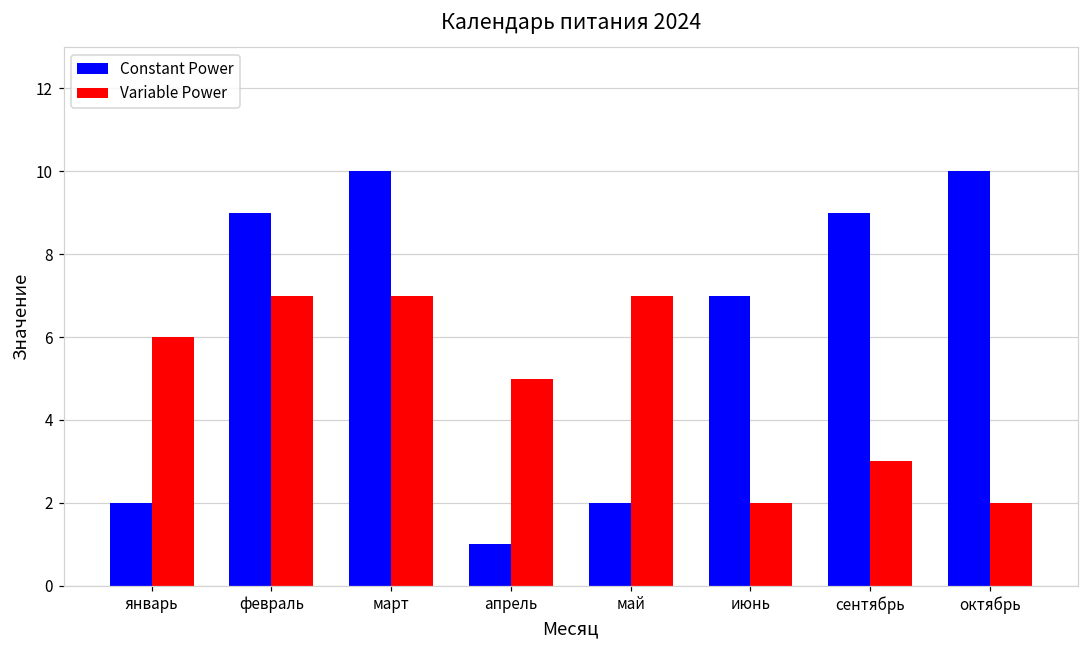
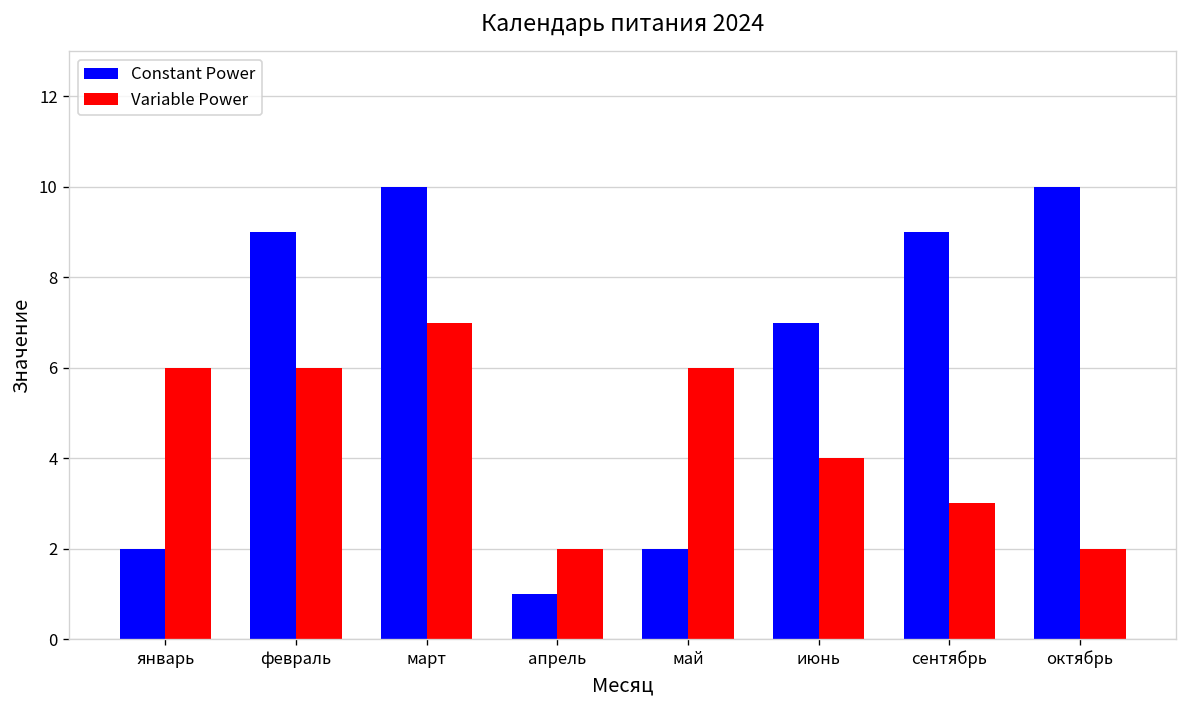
  {
    "Constant Power": {
      "январь": 2,
      "февраль": 9,
      "март": 10,
      "апрель": 1,
      "май": 2,
      "июнь": 7,
      "сентябрь": 9,
      "октябрь": 10
    },
    "Variable Power": {
      "январь": 6,
-     "февраль": 7,
+     "февраль": 6,
      "март": 7,
-     "апрель": 5,
-     "май": 7,
-     "июнь": 2,
+     "апрель": 2,
+     "май": 6,
+     "июнь": 4,
      "сентябрь": 3,
      "октябрь": 2
    }
  }
